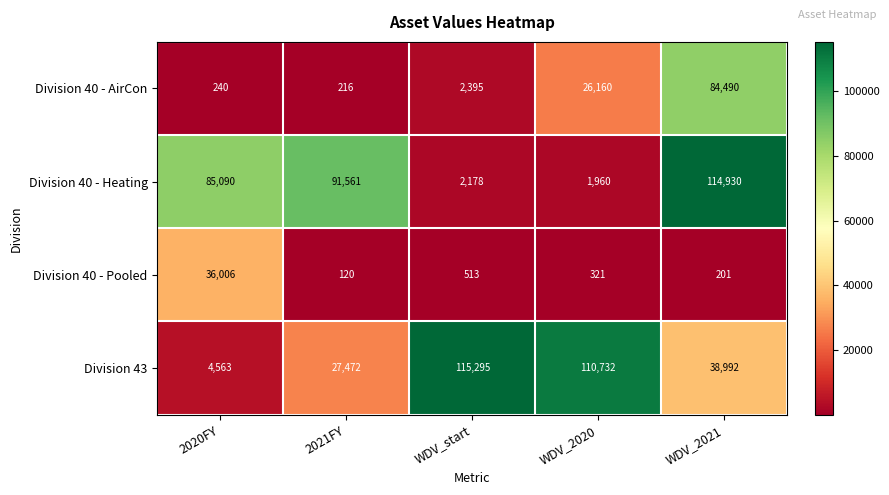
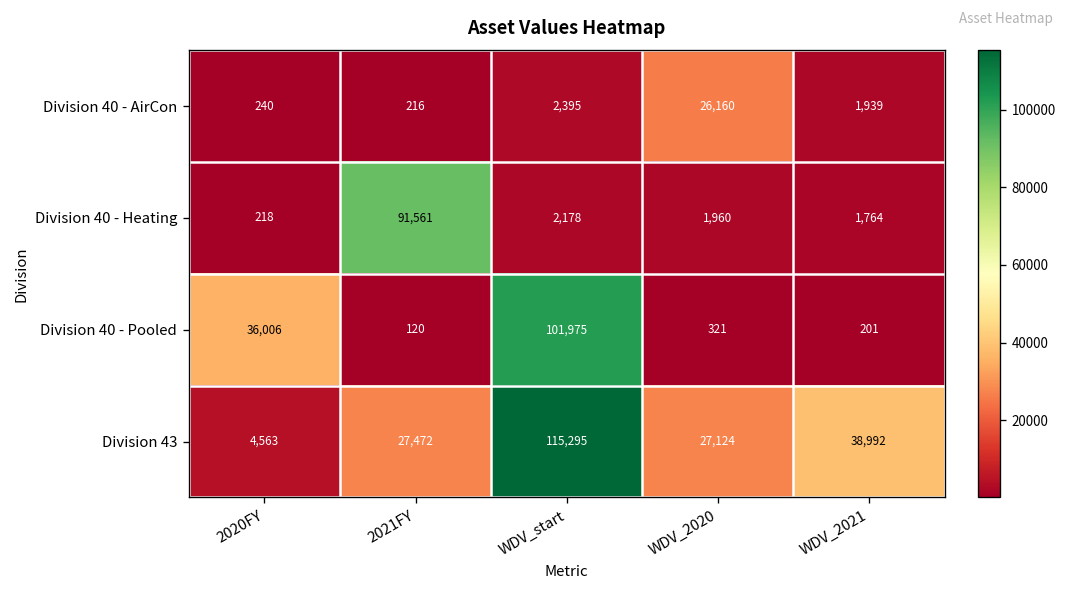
  {
    "Division 40 - AirCon": {
      "2020FY": "240",
      "2021FY": "216",
      "WDV_start": "2,395",
      "WDV_2020": "26,160",
-     "WDV_2021": "84,490"
+     "WDV_2021": "1,939"
    },
    "Division 40 - Heating": {
-     "2020FY": "85,090",
+     "2020FY": "218",
      "2021FY": "91,561",
      "WDV_start": "2,178",
      "WDV_2020": "1,960",
-     "WDV_2021": "114,930"
+     "WDV_2021": "1,764"
    },
    "Division 40 - Pooled": {
      "2020FY": "36,006",
      "2021FY": "120",
-     "WDV_start": "513",
+     "WDV_start": "101,975",
      "WDV_2020": "321",
      "WDV_2021": "201"
    },
    "Division 43": {
      "2020FY": "4,563",
      "2021FY": "27,472",
      "WDV_start": "115,295",
-     "WDV_2020": "110,732",
+     "WDV_2020": "27,124",
      "WDV_2021": "38,992"
    }
  }
